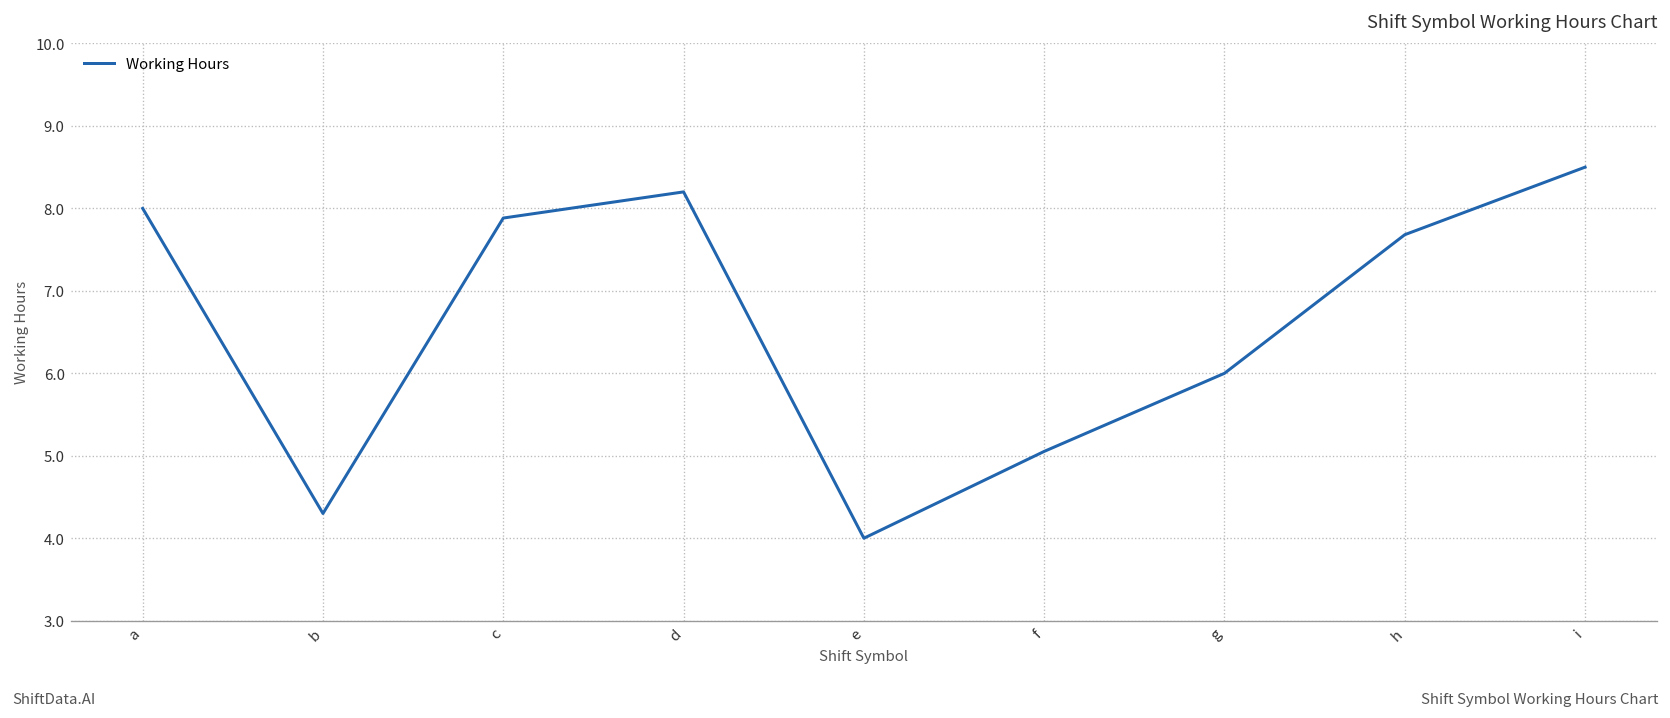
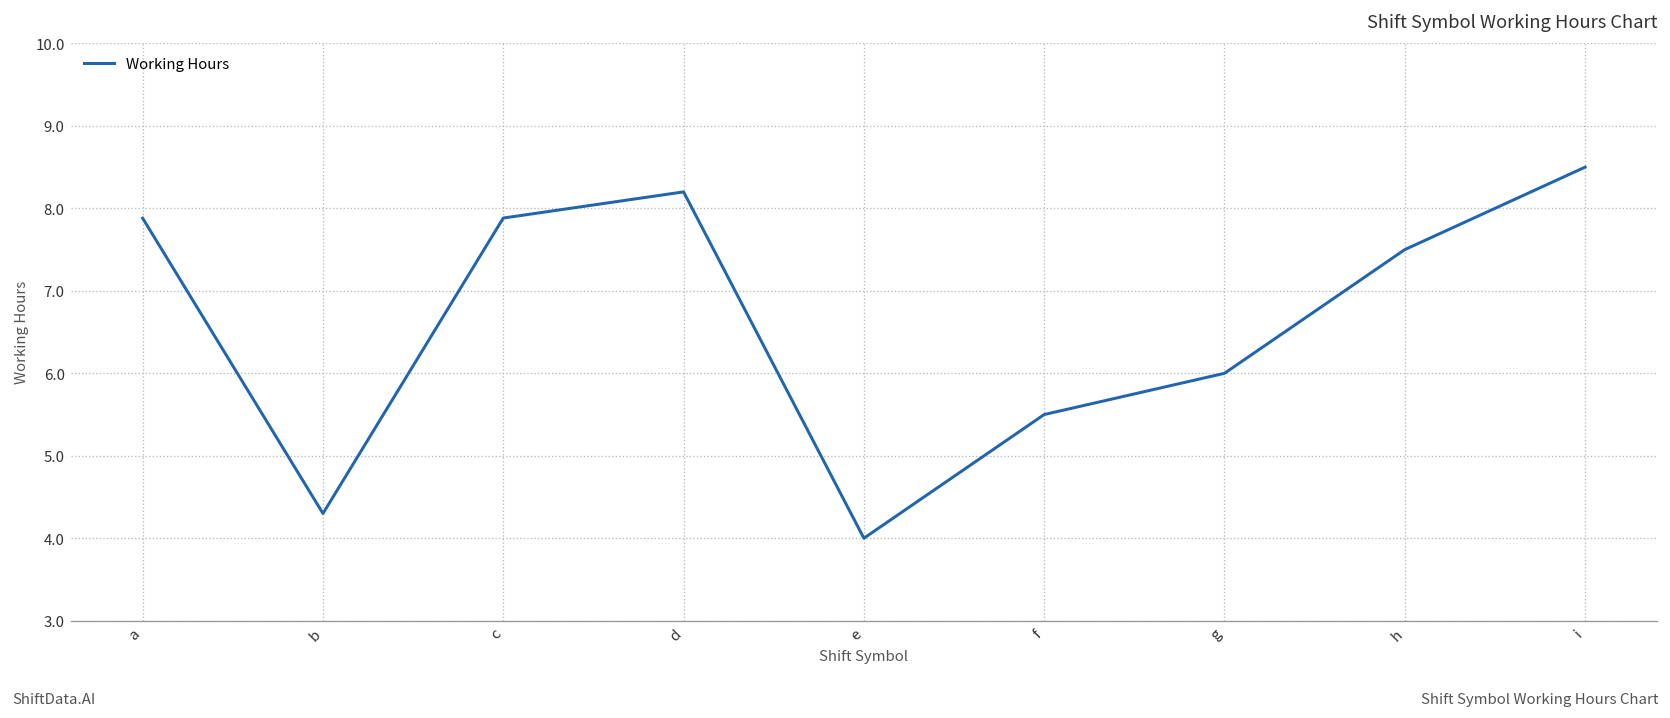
  {
-   "a": 8.0,
+   "a": 7.9,
    "b": 4.3,
    "c": 7.9,
    "d": 8.2,
    "e": 4.0,
-   "f": 5.1,
+   "f": 5.5,
    "g": 6.0,
-   "h": 7.7,
+   "h": 7.5,
    "i": 8.5
  }
